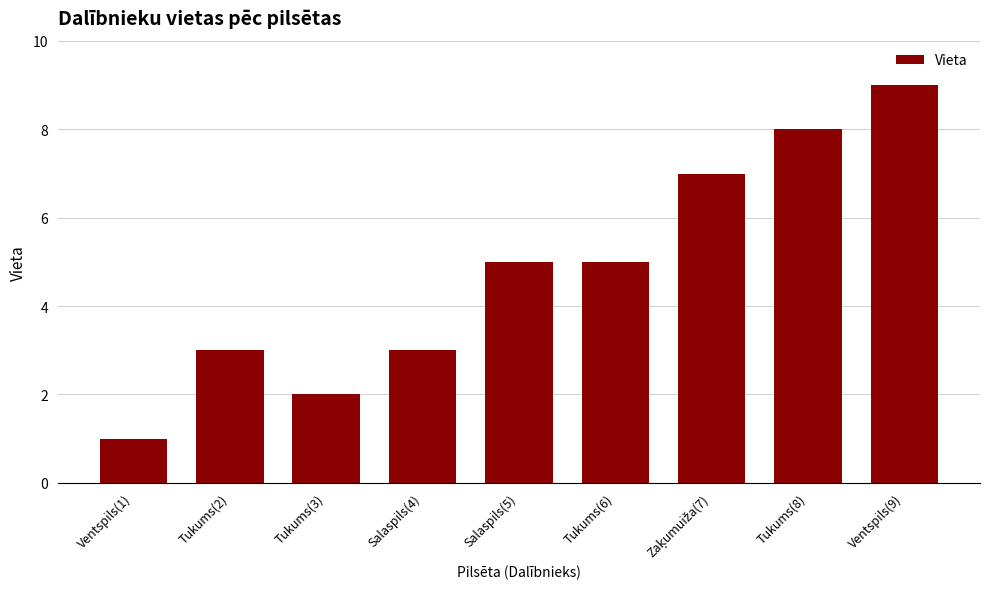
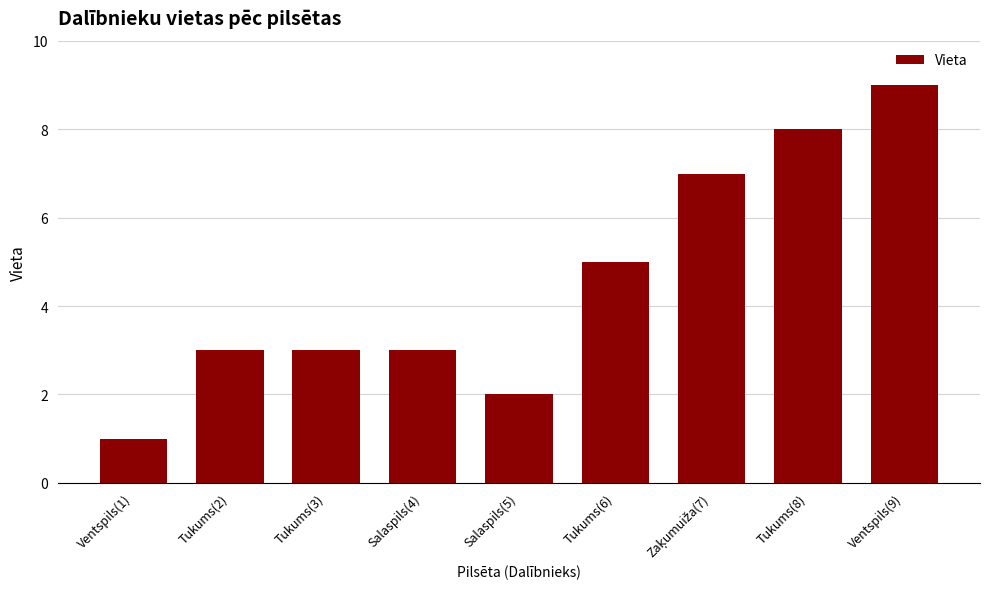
  {
    "Ventspils(1)": 1,
    "Tukums(2)": 3,
-   "Tukums(3)": 2,
+   "Tukums(3)": 3,
    "Salaspils(4)": 3,
-   "Salaspils(5)": 5,
+   "Salaspils(5)": 2,
    "Tukums(6)": 5,
    "Zaķumuiža(7)": 7,
    "Tukums(8)": 8,
    "Ventspils(9)": 9
  }
